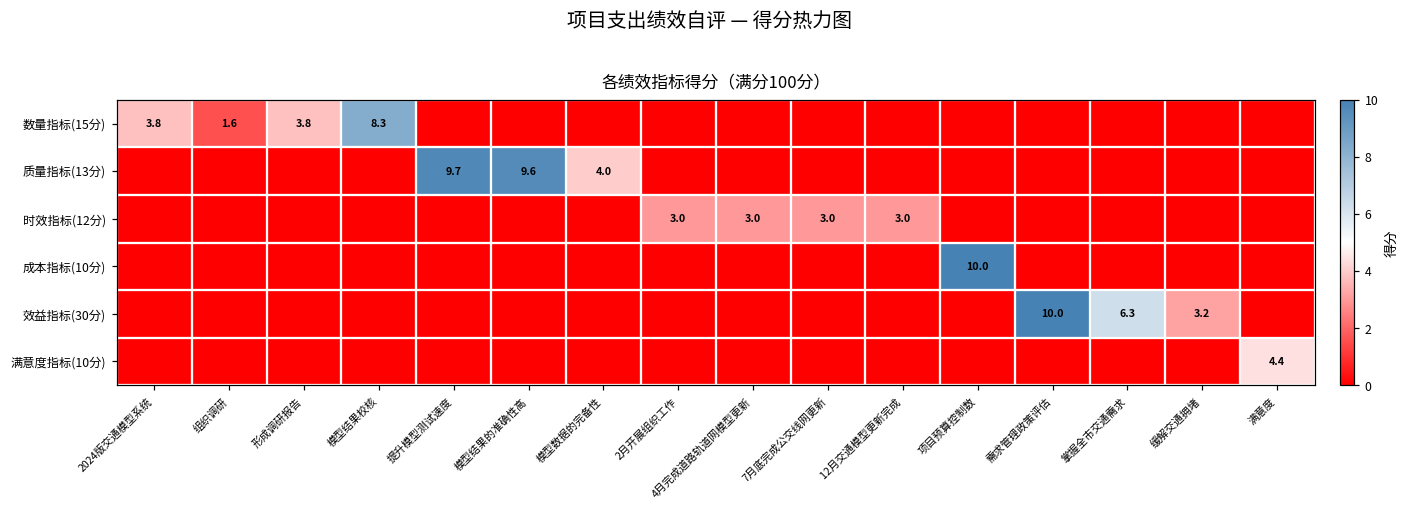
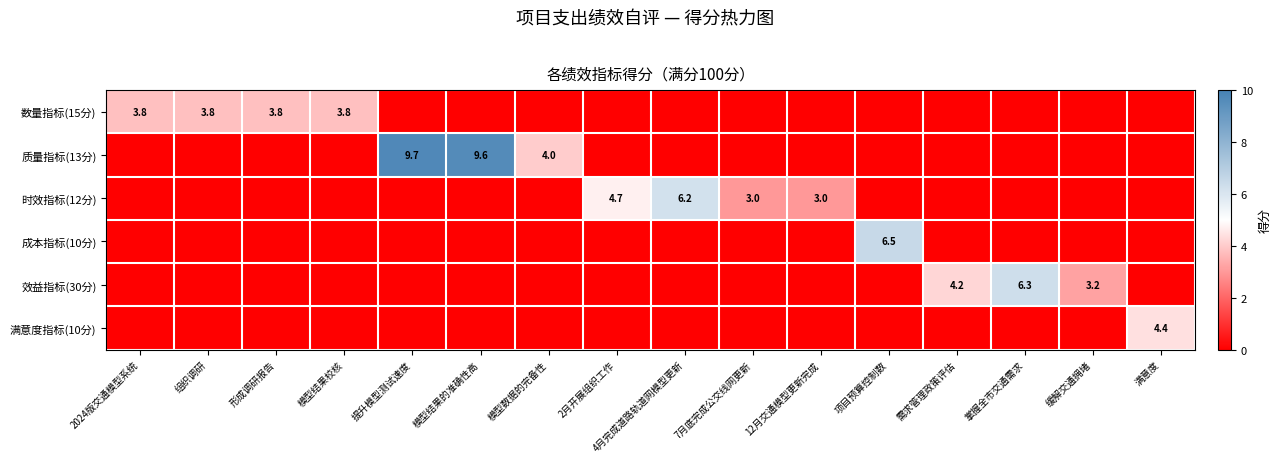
  {
    "数量指标(15分)": {
      "2024版交通模型系统": 3.8,
-     "组织调研": 1.6,
+     "组织调研": 3.8,
      "形成调研报告": 3.8,
-     "模型结果校核": 8.3
+     "模型结果校核": 3.8
    },
    "质量指标(13分)": {
      "提升模型测试速度": 9.7,
      "模型结果的准确性高": 9.6,
      "模型数据的完备性": 4.0
    },
    "时效指标(12分)": {
-     "2月开展组织工作": 3.0,
-     "4月完成道路轨道网模型更新": 3.0,
+     "2月开展组织工作": 4.7,
+     "4月完成道路轨道网模型更新": 6.2,
      "7月底完成公交线网更新": 3.0,
      "12月交通模型更新完成": 3.0
    },
    "成本指标(10分)": {
-     "项目预算控制数": 10.0
+     "项目预算控制数": 6.5
    },
    "效益指标(30分)": {
-     "需求管理政策评估": 10.0,
+     "需求管理政策评估": 4.2,
      "掌握全市交通需求": 6.3,
      "缓解交通拥堵": 3.2
    },
    "满意度指标(10分)": {
      "满意度": 4.4
    }
  }
